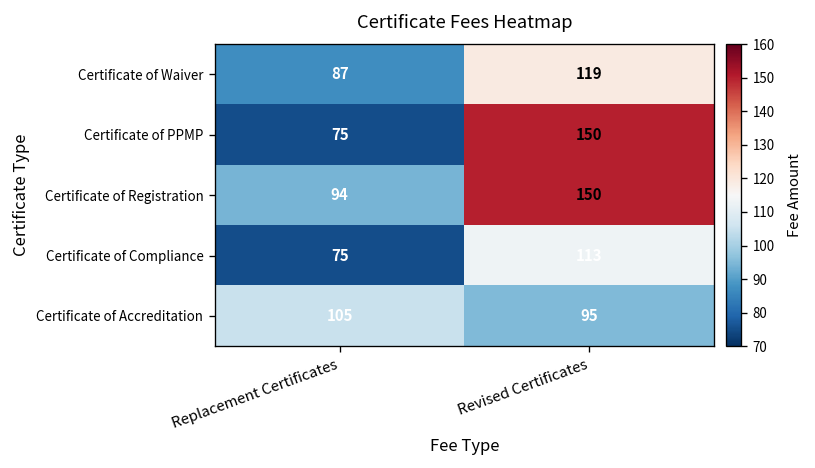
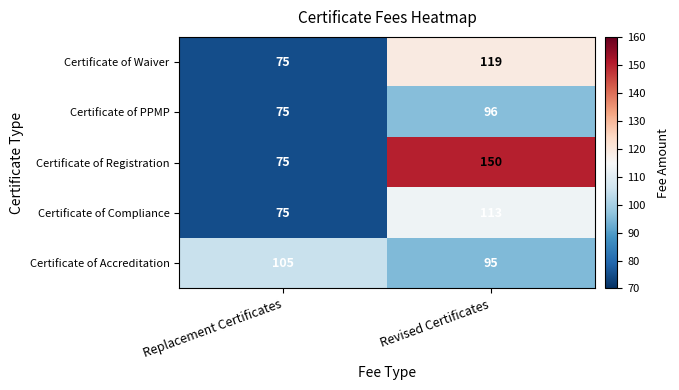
  {
    "Certificate of Waiver": {
-     "Replacement Certificates": 87,
+     "Replacement Certificates": 75,
      "Revised Certificates": 119
    },
    "Certificate of PPMP": {
      "Replacement Certificates": 75,
-     "Revised Certificates": 150
+     "Revised Certificates": 96
    },
    "Certificate of Registration": {
-     "Replacement Certificates": 94,
+     "Replacement Certificates": 75,
      "Revised Certificates": 150
    },
    "Certificate of Compliance": {
      "Replacement Certificates": 75
    },
    "Certificate of Accreditation": {
      "Replacement Certificates": 105,
      "Revised Certificates": 95
    }
  }
